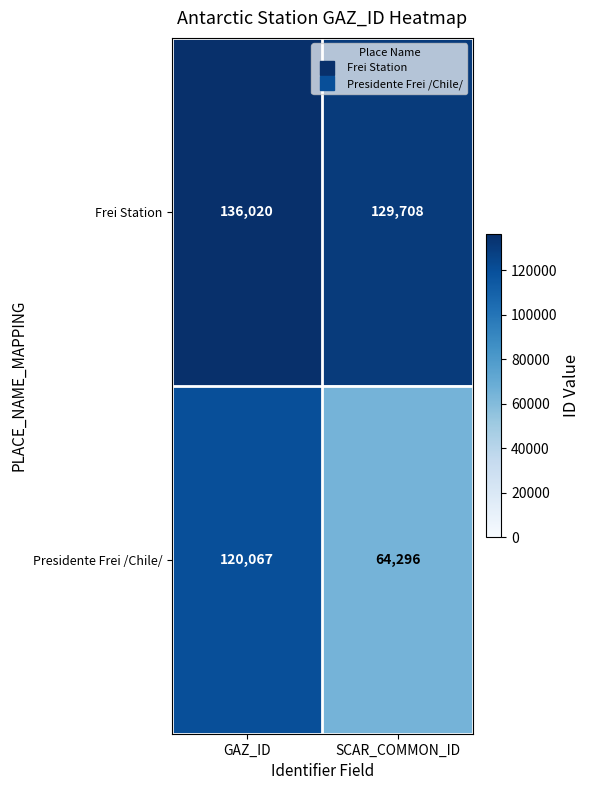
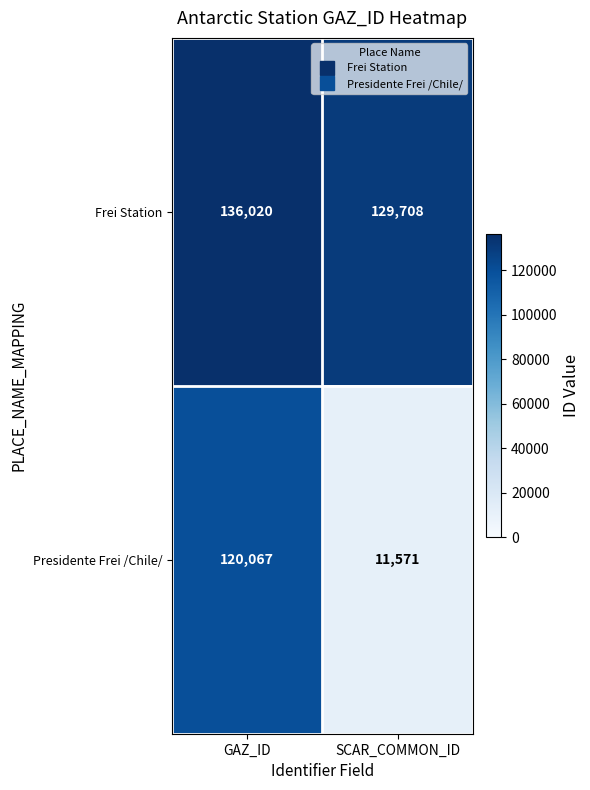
  {
    "Frei Station": {
      "GAZ_ID": "136,020",
      "SCAR_COMMON_ID": "129,708"
    },
    "Presidente Frei /Chile/": {
      "GAZ_ID": "120,067",
-     "SCAR_COMMON_ID": "64,296"
+     "SCAR_COMMON_ID": "11,571"
    }
  }
